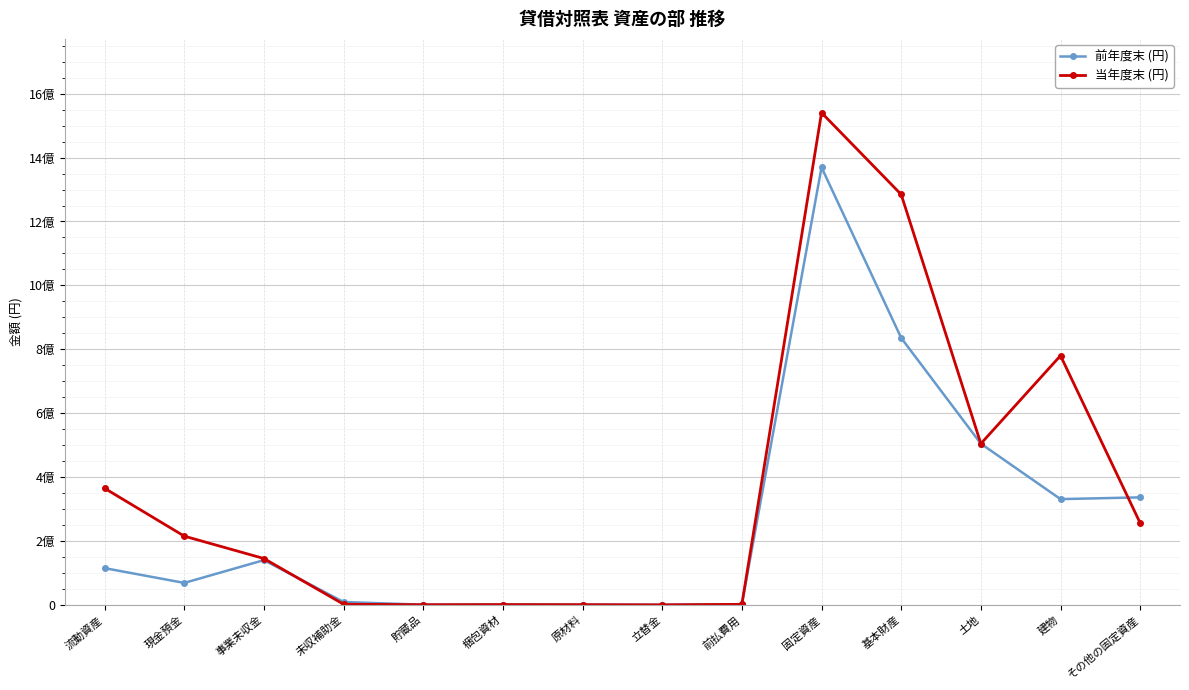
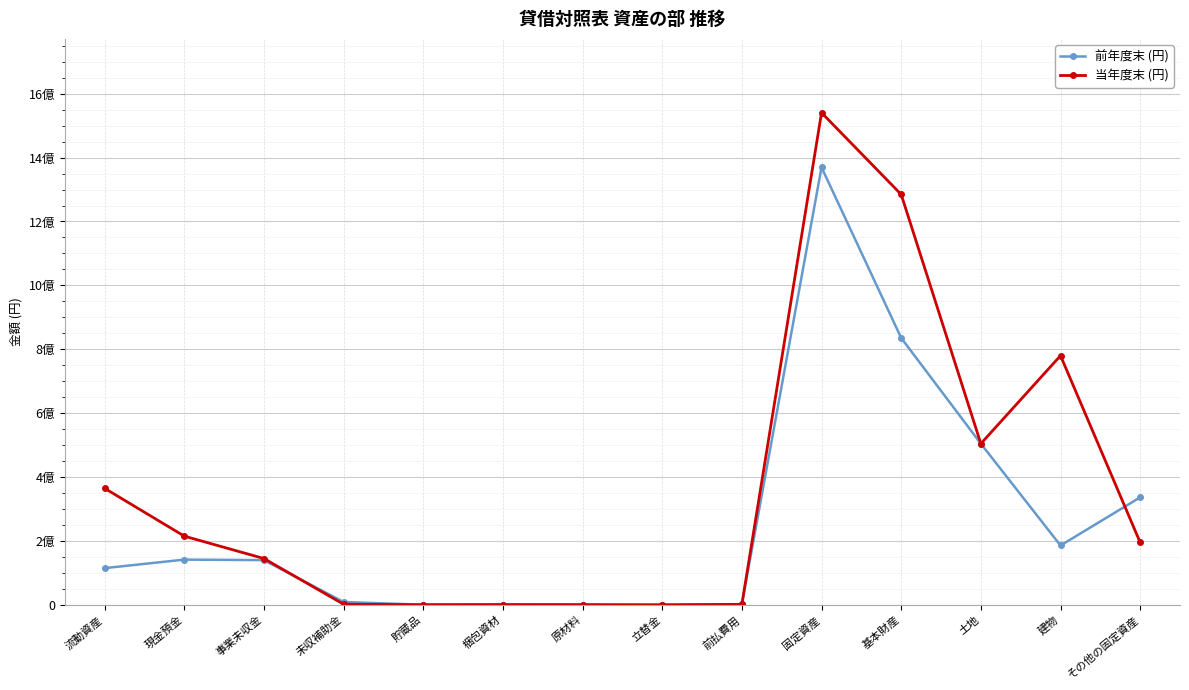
  {
    "前年度末 (円)": {
      "流動資産": "1.1億",
-     "現金預金": "0.7億",
+     "現金預金": "1.4億",
      "固定資産": "13.7億",
      "基本財産": "8.4億",
-     "建物": "3.3億",
+     "建物": "1.9億",
      "その他の固定資産": "3.4億"
    },
    "当年度末 (円)": {
      "流動資産": "3.6億",
      "現金預金": "2.2億",
      "固定資産": "15.4億",
      "基本財産": "12.8億",
      "建物": "7.8億",
-     "その他の固定資産": "2.6億"
+     "その他の固定資産": "2.0億"
    }
  }
